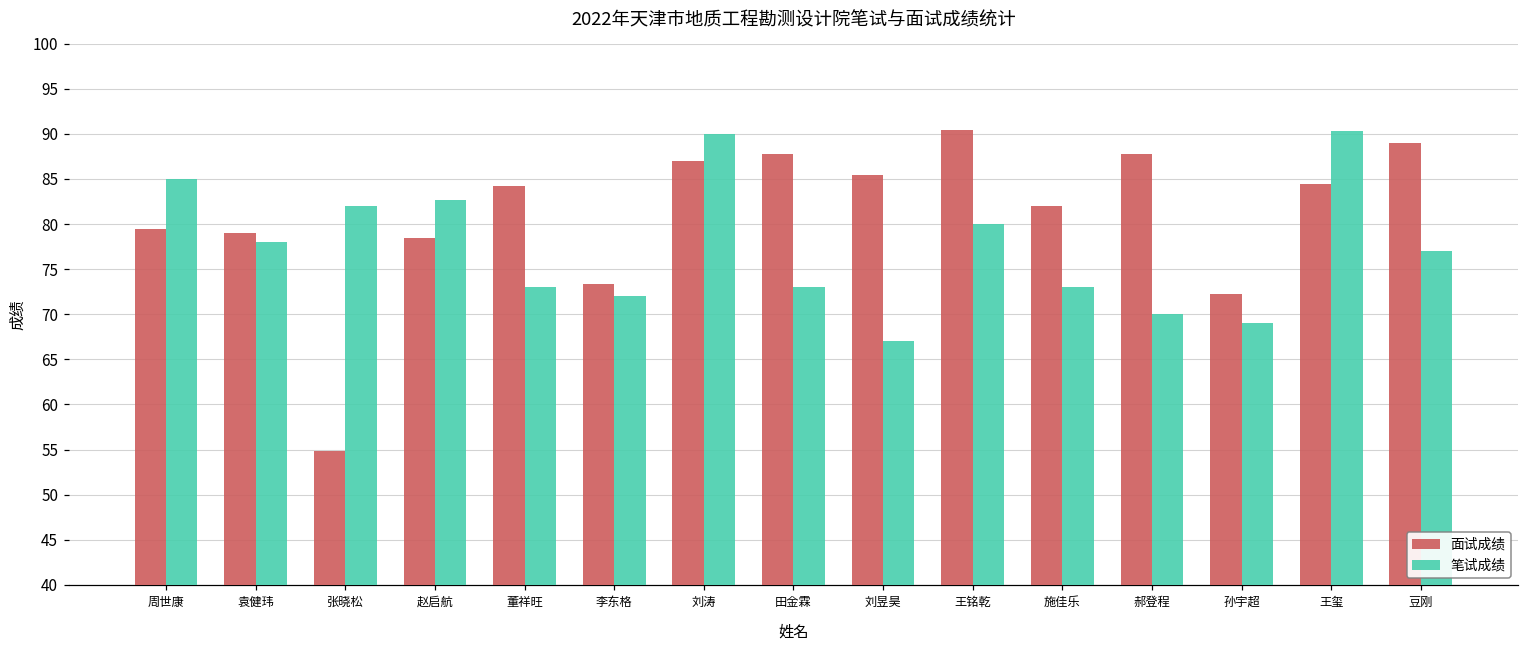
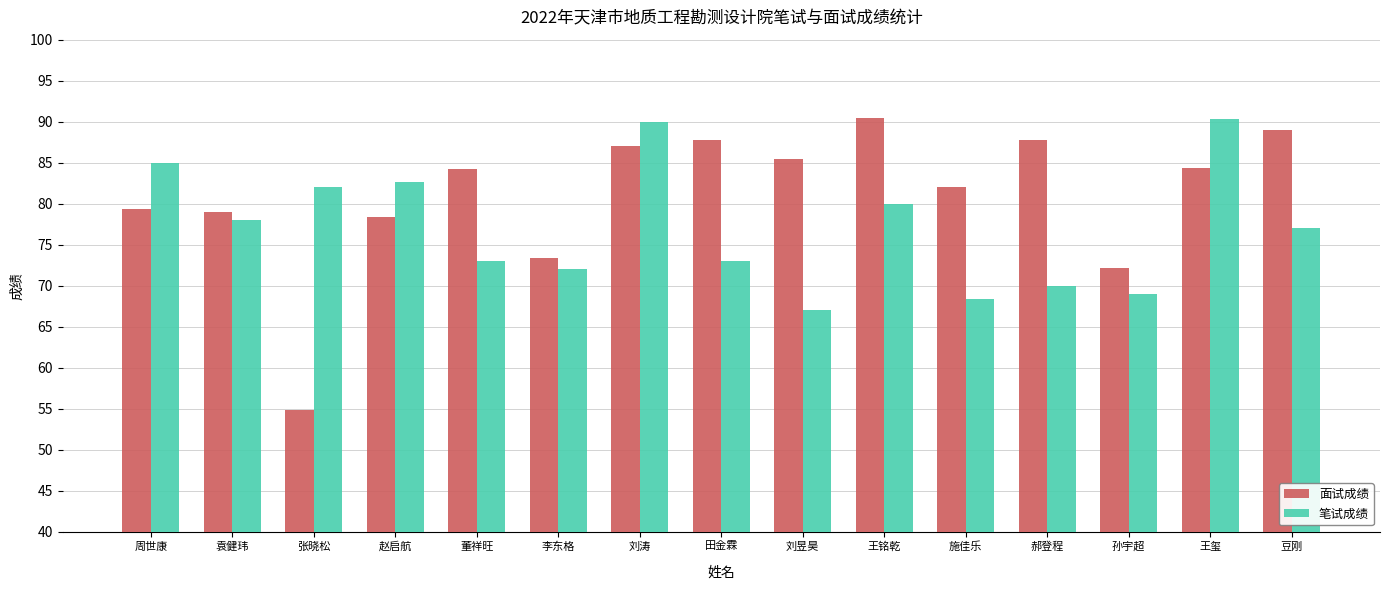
  {
    "面试成绩": {
      "周世康": 79,
      "袁健玮": 79,
      "张晓松": 55,
      "赵启航": 78,
      "董祥旺": 84,
      "李东格": 73,
      "刘涛": 87,
      "田金霖": 88,
      "刘昱昊": 85,
      "王铭乾": 90,
      "施佳乐": 82,
      "郝登程": 88,
      "孙宇超": 72,
      "王玺": 84,
      "豆刚": 89
    },
    "笔试成绩": {
      "周世康": 85,
      "袁健玮": 78,
      "张晓松": 82,
      "赵启航": 83,
      "董祥旺": 73,
      "李东格": 72,
      "刘涛": 90,
      "田金霖": 73,
      "刘昱昊": 67,
      "王铭乾": 80,
-     "施佳乐": 73,
+     "施佳乐": 68,
      "郝登程": 70,
      "孙宇超": 69,
      "王玺": 90,
      "豆刚": 77
    }
  }
